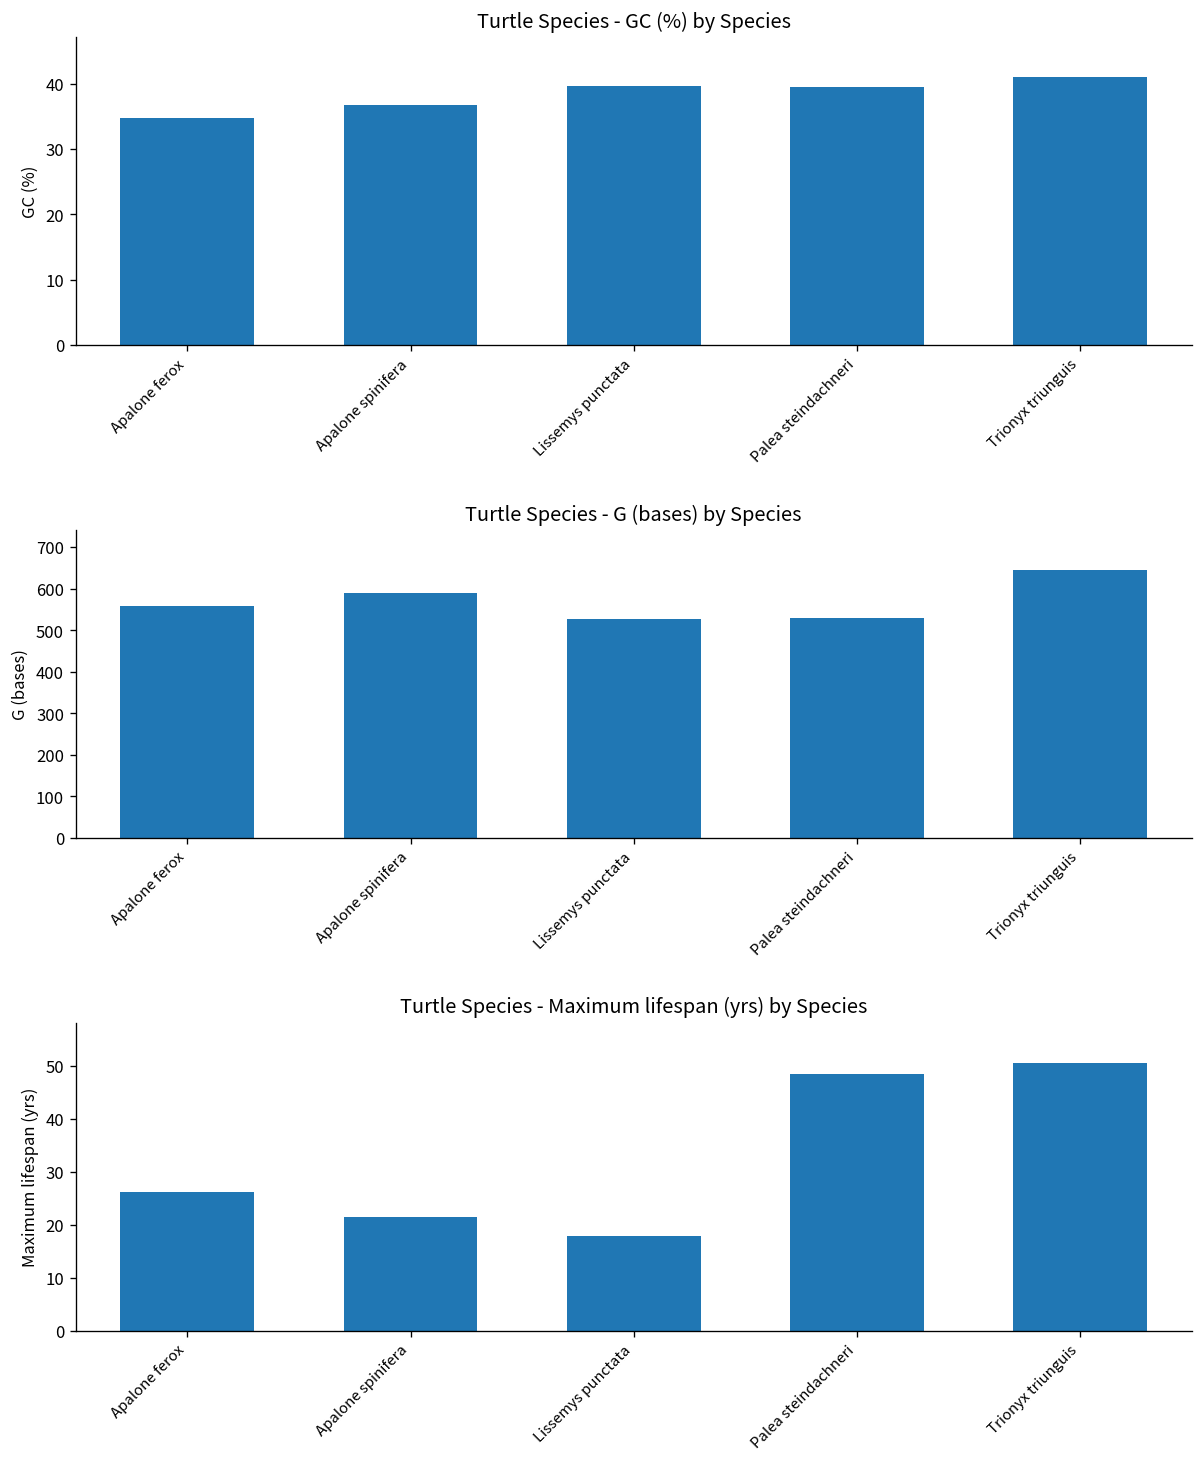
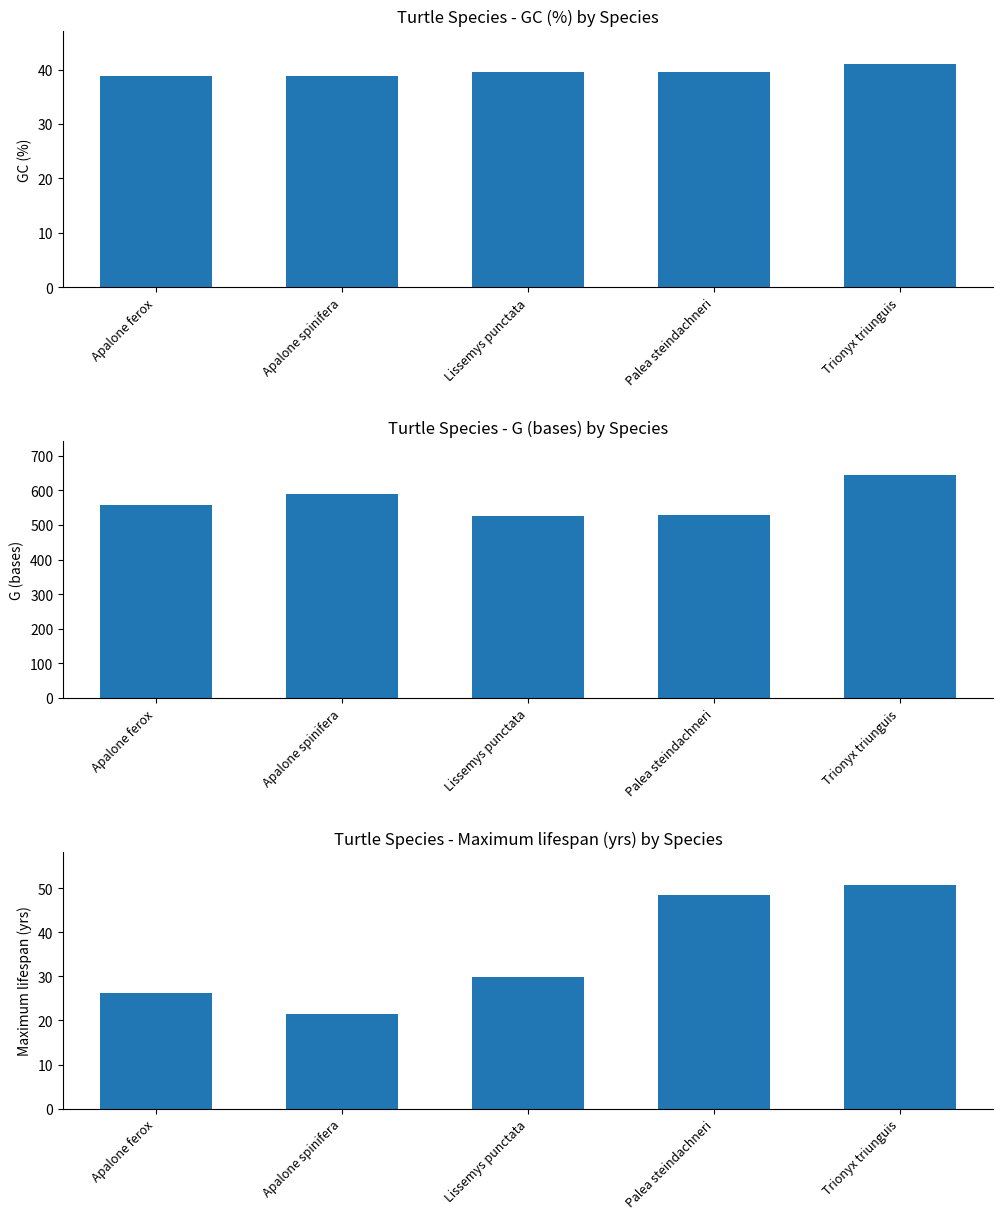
  {
    "Turtle Species - GC (%) by Species": {
-     "Apalone ferox": 35,
-     "Apalone spinifera": 37,
+     "Apalone ferox": 39,
+     "Apalone spinifera": 39,
      "Lissemys punctata": 40,
      "Palea steindachneri": 40,
      "Trionyx triunguis": 41
    },
    "Turtle Species - G (bases) by Species": {
      "Apalone ferox": 560,
      "Apalone spinifera": 590,
      "Lissemys punctata": 530,
      "Palea steindachneri": 530,
      "Trionyx triunguis": 650
    },
    "Turtle Species - Maximum lifespan (yrs) by Species": {
      "Apalone ferox": 26,
      "Apalone spinifera": 22,
-     "Lissemys punctata": 18,
+     "Lissemys punctata": 30,
      "Palea steindachneri": 49,
      "Trionyx triunguis": 51
    }
  }
